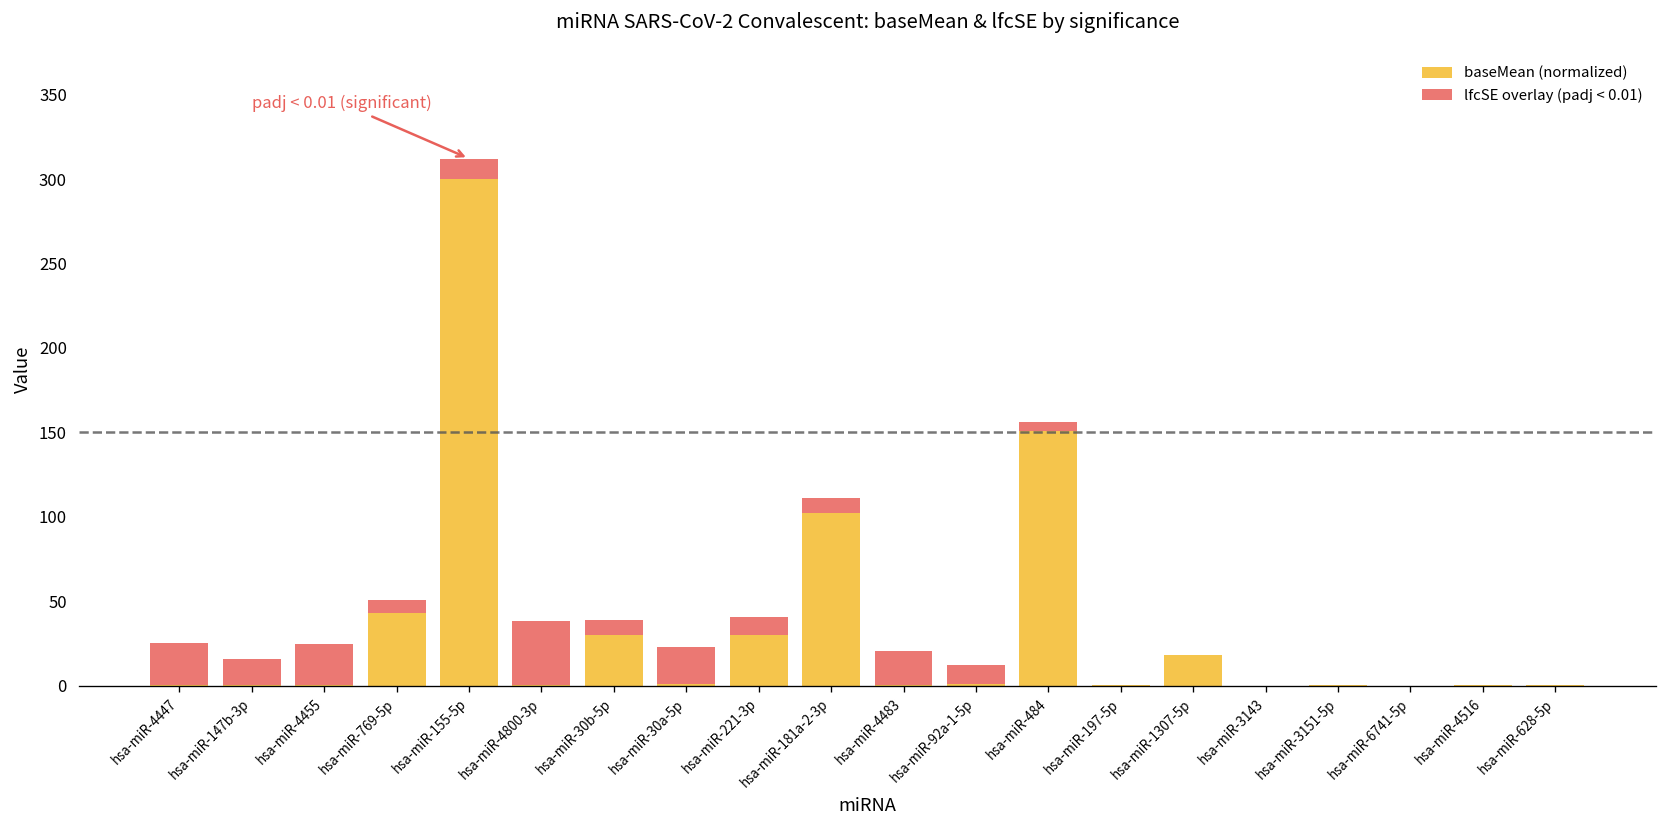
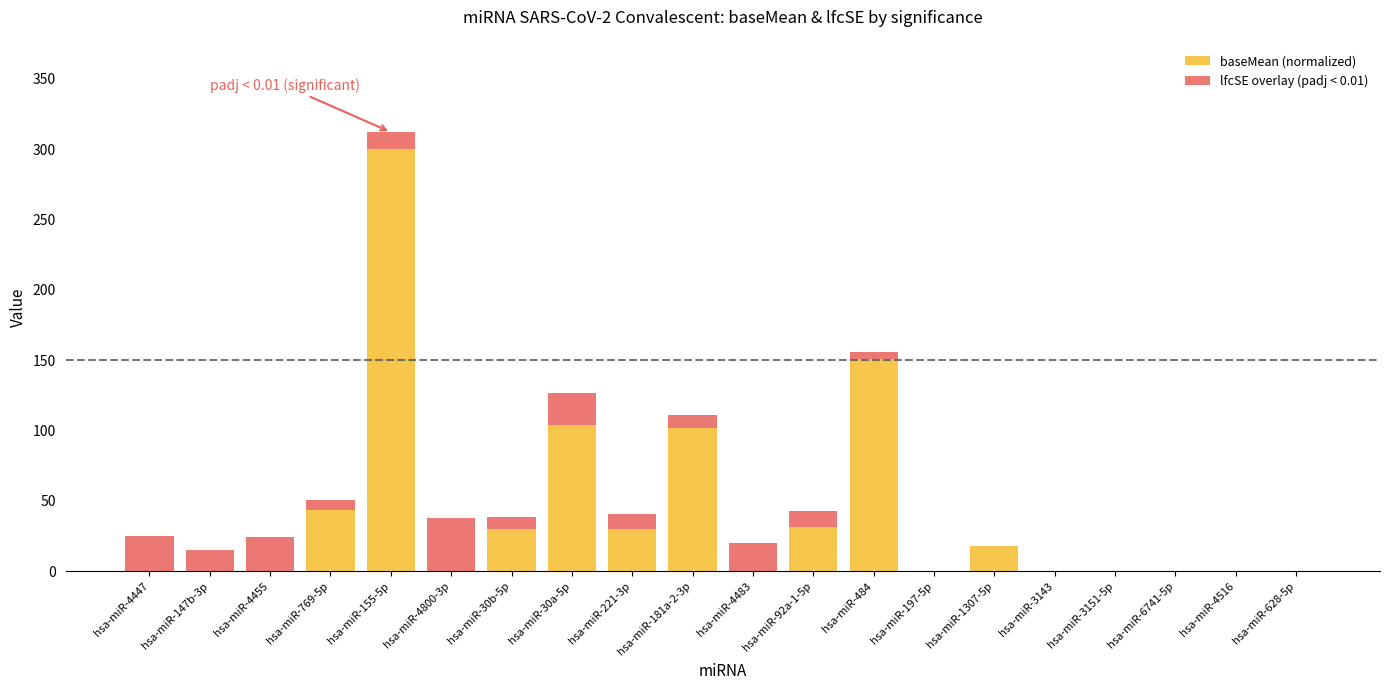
  {
    "baseMean (normalized)": {
      "hsa-miR-769-5p": 43,
      "hsa-miR-155-5p": 300,
      "hsa-miR-30b-5p": 30,
-     "hsa-miR-30a-5p": 1,
+     "hsa-miR-30a-5p": 104,
      "hsa-miR-221-3p": 30,
      "hsa-miR-181a-2-3p": 102,
-     "hsa-miR-92a-1-5p": 1,
+     "hsa-miR-92a-1-5p": 31,
      "hsa-miR-484": 151,
      "hsa-miR-1307-5p": 18
    },
    "lfcSE overlay (padj < 0.01)": {
      "hsa-miR-4447": 25,
      "hsa-miR-147b-3p": 15,
      "hsa-miR-4455": 25,
      "hsa-miR-769-5p": 7,
      "hsa-miR-4800-3p": 38,
      "hsa-miR-30b-5p": 9,
      "hsa-miR-30a-5p": 22,
      "hsa-miR-221-3p": 11,
      "hsa-miR-181a-2-3p": 9,
      "hsa-miR-4483": 20,
      "hsa-miR-92a-1-5p": 11,
      "hsa-miR-484": 5,
      "hsa-miR-197-5p": 0,
      "hsa-miR-1307-5p": 0,
      "hsa-miR-3143": 0,
      "hsa-miR-3151-5p": 0,
      "hsa-miR-6741-5p": 0,
      "hsa-miR-4516": 0,
      "hsa-miR-628-5p": 0
    }
  }
